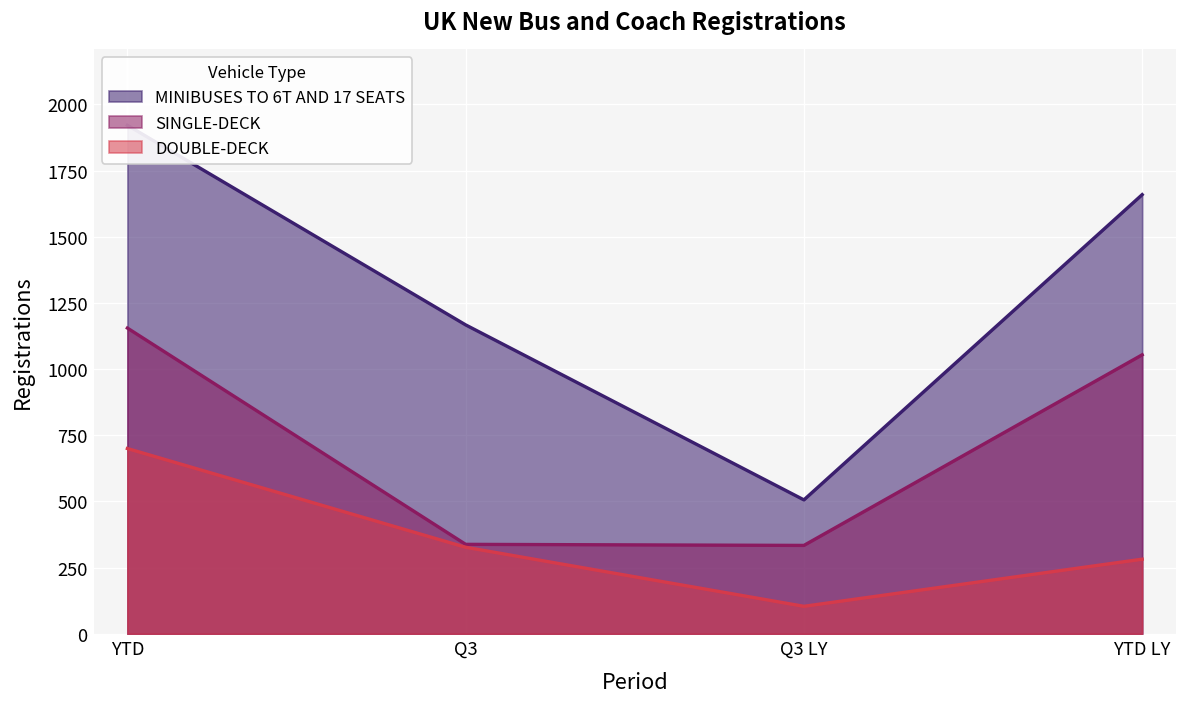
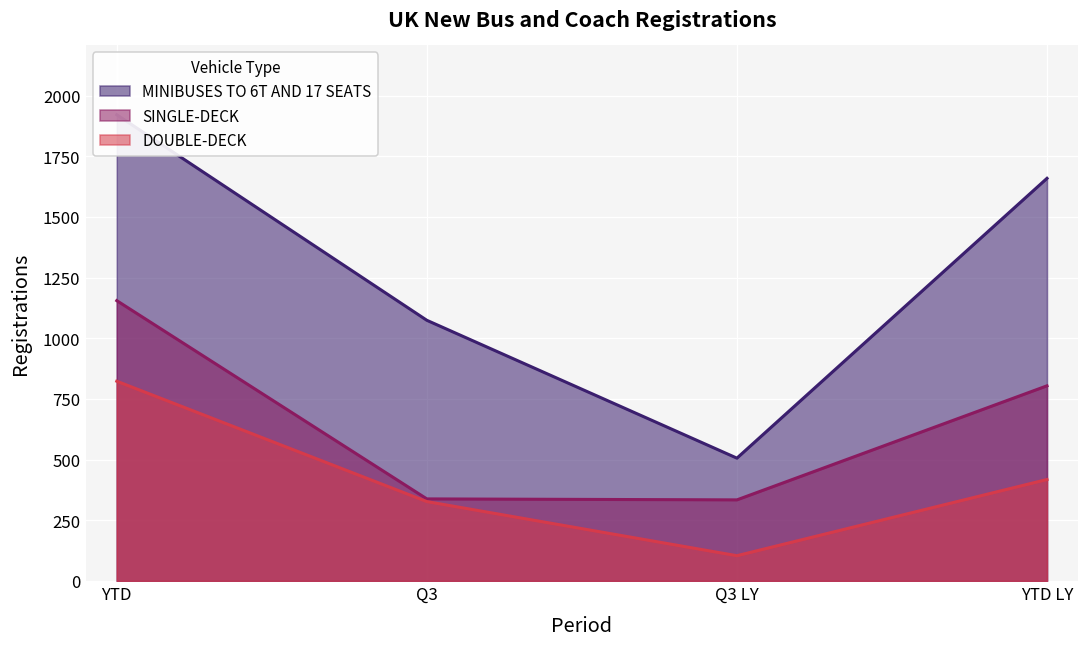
  {
    "MINIBUSES TO 6T AND 17 SEATS": {
-     "Q3": 1170,
+     "Q3": 1070,
      "Q3 LY": 510,
      "YTD LY": 1660
    },
    "SINGLE-DECK": {
      "YTD": 1160,
      "Q3 LY": 330,
-     "YTD LY": 1050
+     "YTD LY": 800
    },
    "DOUBLE-DECK": {
-     "YTD": 700,
+     "YTD": 820,
      "Q3 LY": 100,
-     "YTD LY": 280
+     "YTD LY": 420
    }
  }
